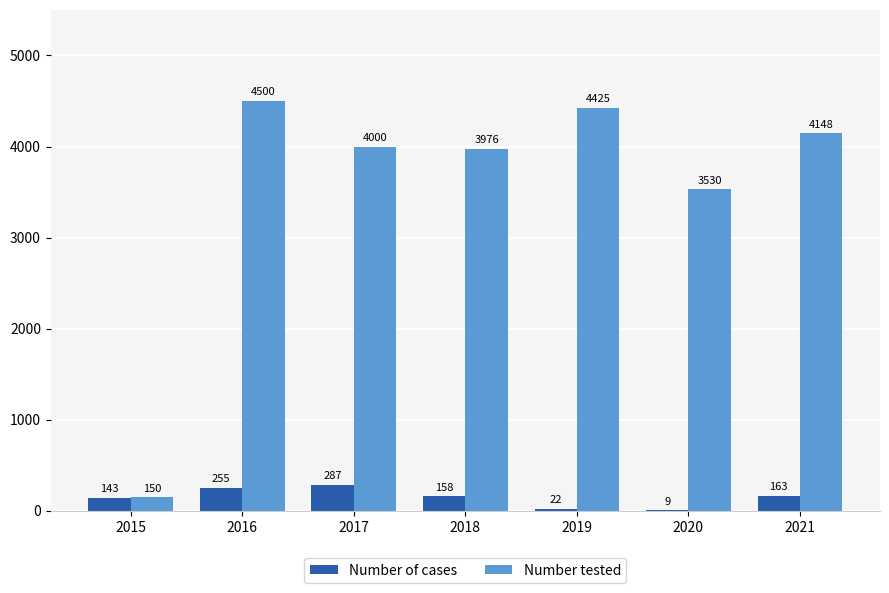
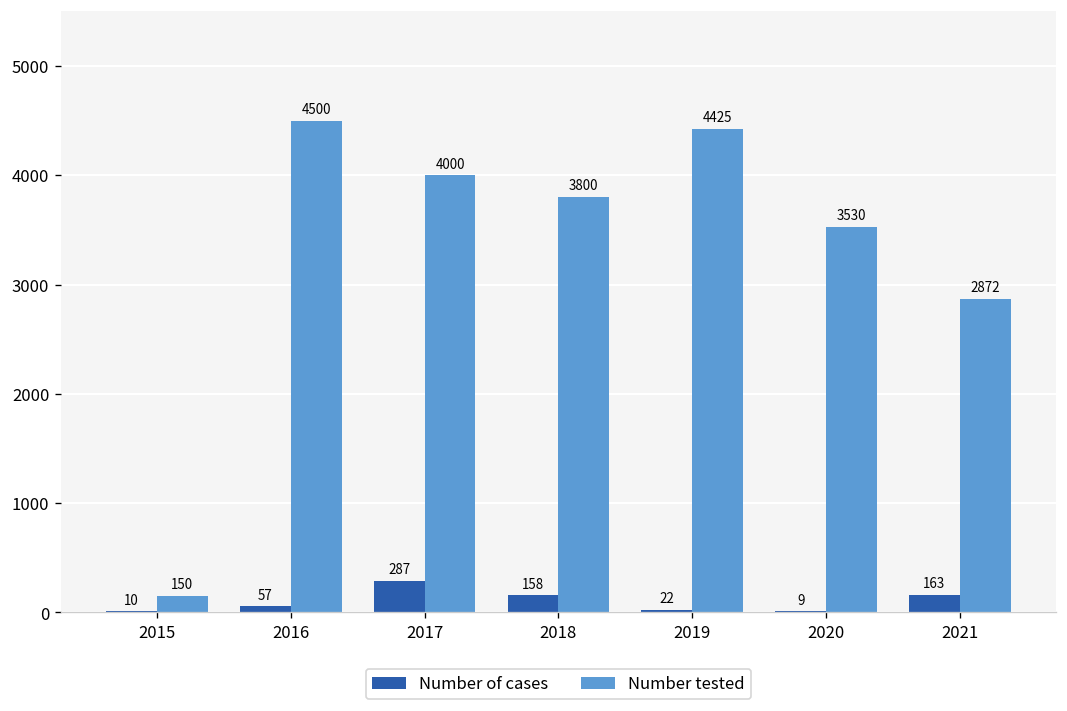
  {
    "Number of cases": {
-     "2015": 143,
-     "2016": 255,
+     "2015": 10,
+     "2016": 57,
      "2017": 287,
      "2018": 158,
      "2019": 22,
      "2020": 9,
      "2021": 163
    },
    "Number tested": {
      "2015": 150,
      "2016": 4500,
      "2017": 4000,
-     "2018": 3976,
+     "2018": 3800,
      "2019": 4425,
      "2020": 3530,
-     "2021": 4148
+     "2021": 2872
    }
  }
